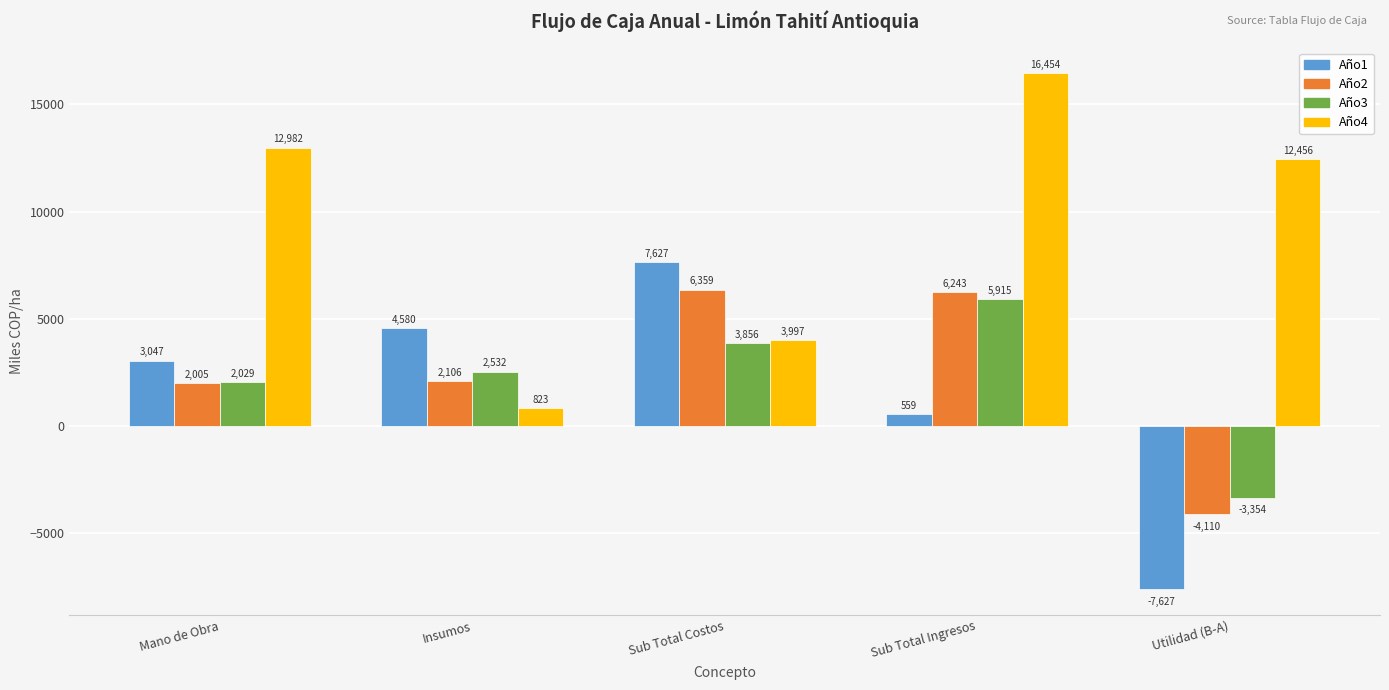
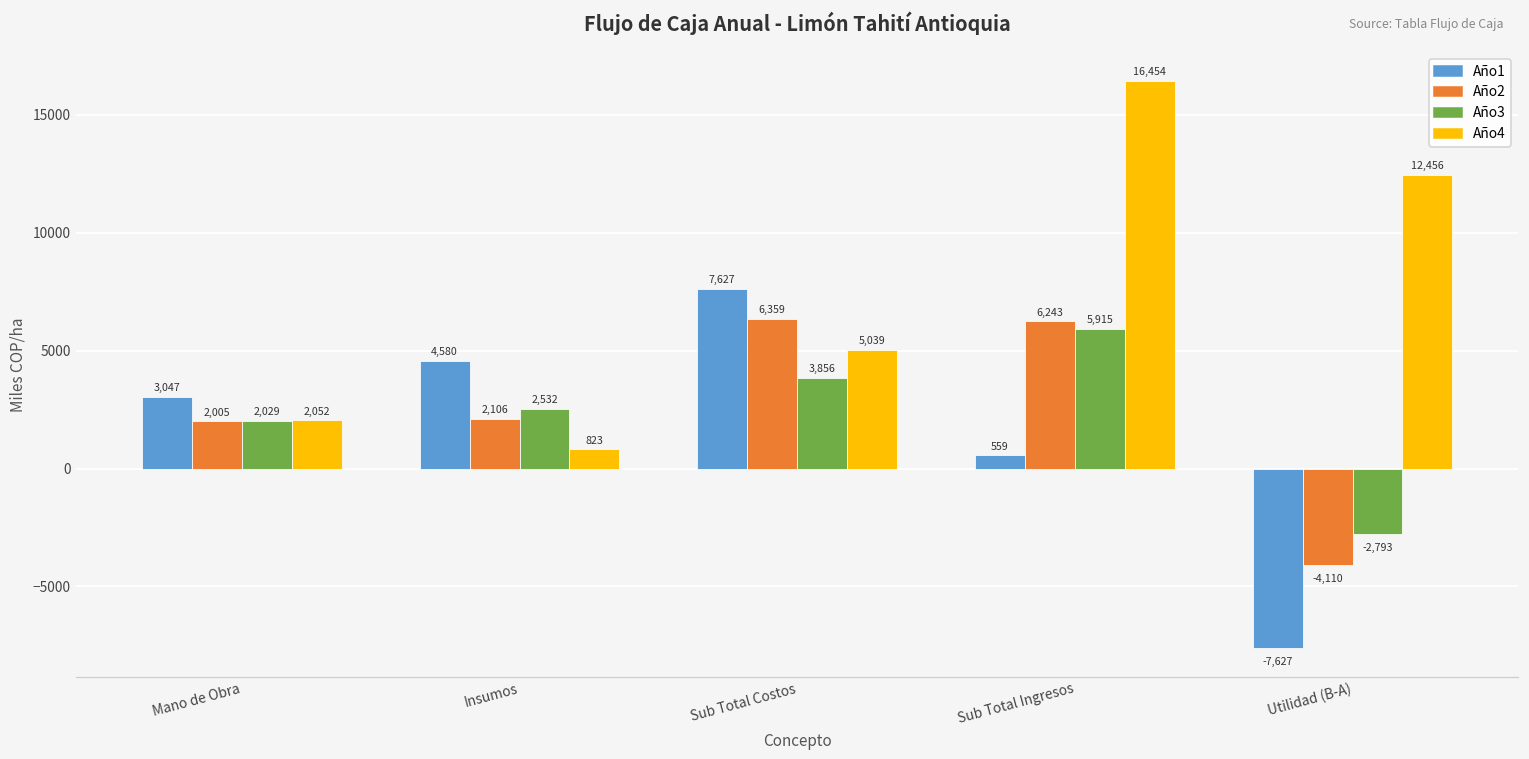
  {
    "Año1": {
      "Mano de Obra": "3,047",
      "Insumos": "4,580",
      "Sub Total Costos": "7,627",
      "Sub Total Ingresos": "559",
      "Utilidad (B-A)": "-7,627"
    },
    "Año2": {
      "Mano de Obra": "2,005",
      "Insumos": "2,106",
      "Sub Total Costos": "6,359",
      "Sub Total Ingresos": "6,243",
      "Utilidad (B-A)": "-4,110"
    },
    "Año3": {
      "Mano de Obra": "2,029",
      "Insumos": "2,532",
      "Sub Total Costos": "3,856",
      "Sub Total Ingresos": "5,915",
-     "Utilidad (B-A)": "-3,354"
+     "Utilidad (B-A)": "-2,793"
    },
    "Año4": {
-     "Mano de Obra": "12,982",
+     "Mano de Obra": "2,052",
      "Insumos": "823",
-     "Sub Total Costos": "3,997",
+     "Sub Total Costos": "5,039",
      "Sub Total Ingresos": "16,454",
      "Utilidad (B-A)": "12,456"
    }
  }
